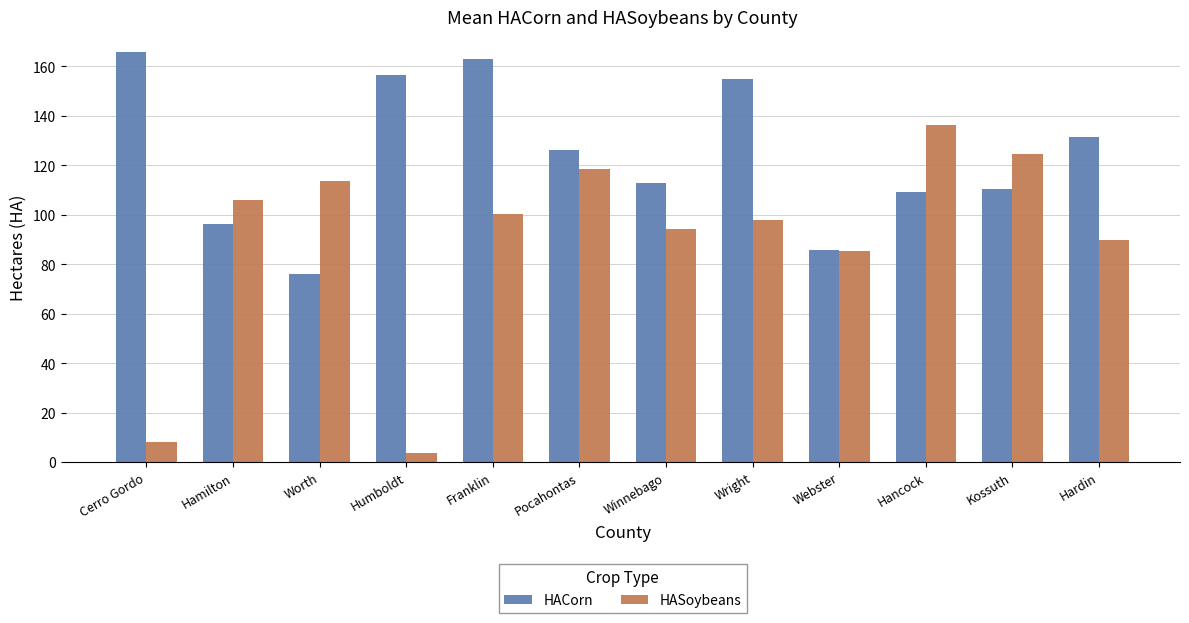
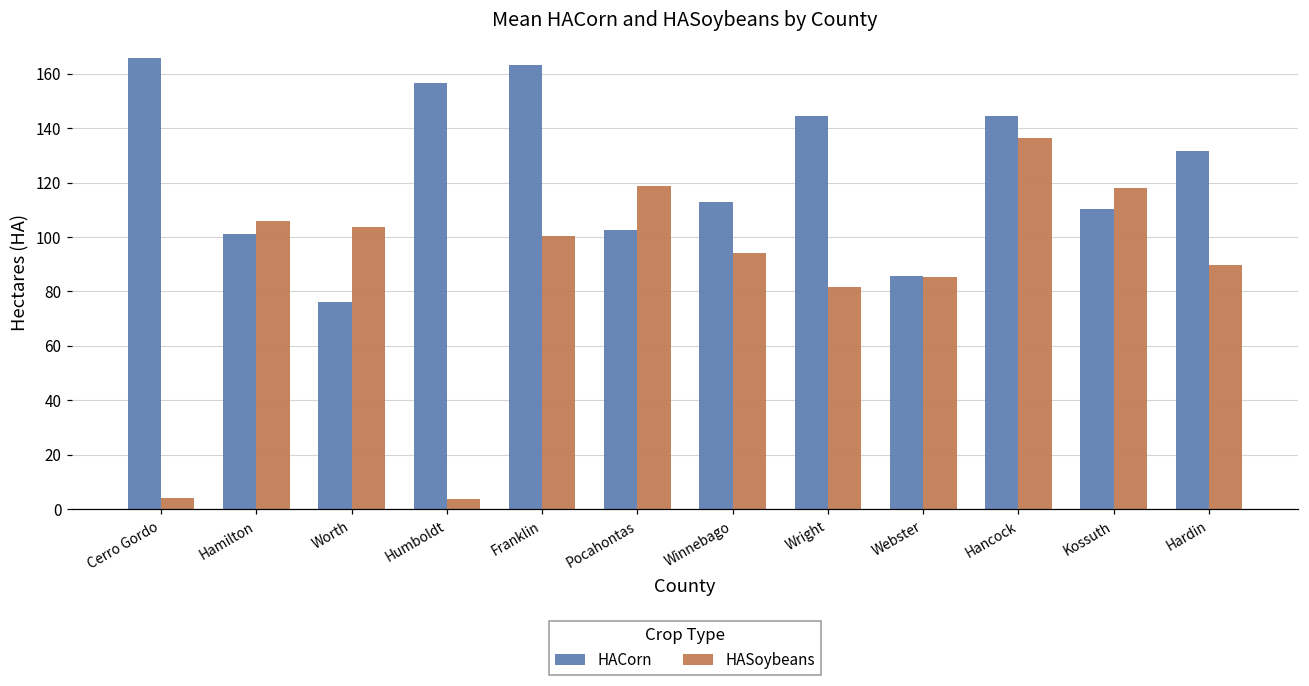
  {
    "HACorn": {
      "Cerro Gordo": 166,
-     "Hamilton": 96,
+     "Hamilton": 101,
      "Worth": 76,
      "Humboldt": 157,
      "Franklin": 163,
-     "Pocahontas": 126,
+     "Pocahontas": 103,
      "Winnebago": 113,
-     "Wright": 155,
+     "Wright": 144,
      "Webster": 86,
-     "Hancock": 109,
+     "Hancock": 145,
      "Kossuth": 110,
      "Hardin": 131
    },
    "HASoybeans": {
-     "Cerro Gordo": 8,
+     "Cerro Gordo": 4,
      "Hamilton": 106,
-     "Worth": 114,
+     "Worth": 104,
      "Humboldt": 4,
      "Franklin": 100,
      "Pocahontas": 119,
      "Winnebago": 94,
-     "Wright": 98,
+     "Wright": 82,
      "Webster": 85,
      "Hancock": 136,
-     "Kossuth": 124,
+     "Kossuth": 118,
      "Hardin": 90
    }
  }
